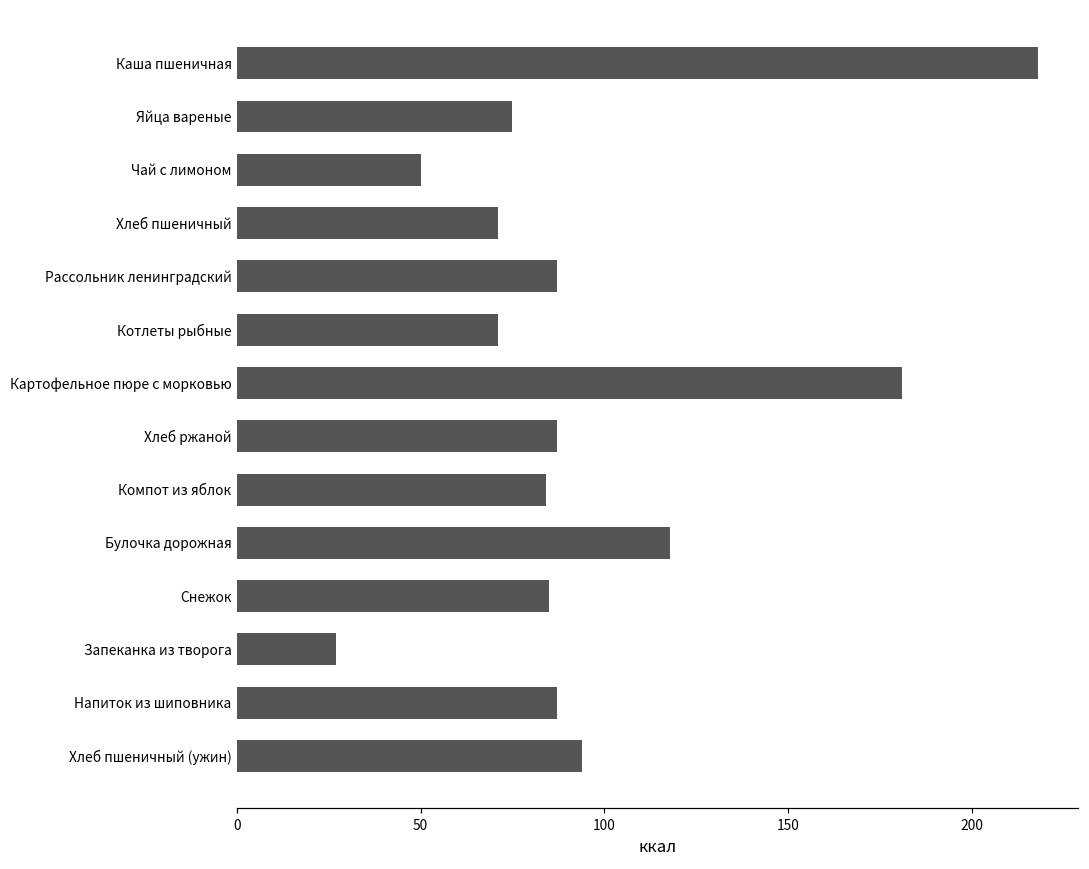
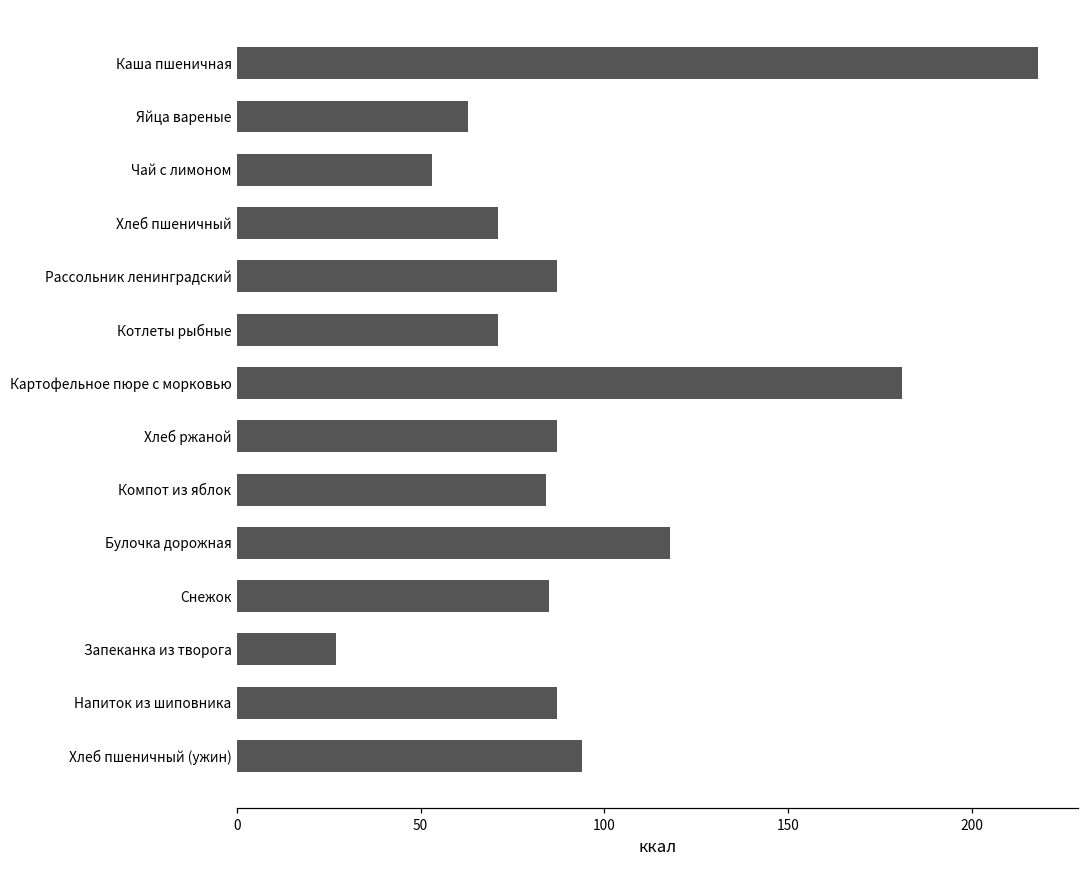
  {
    "Каша пшеничная": 218,
-   "Яйца вареные": 75,
-   "Чай с лимоном": 50,
+   "Яйца вареные": 63,
+   "Чай с лимоном": 53,
    "Хлеб пшеничный": 71,
    "Рассольник ленинградский": 87,
    "Котлеты рыбные": 71,
    "Картофельное пюре с морковью": 181,
    "Хлеб ржаной": 87,
    "Компот из яблок": 84,
    "Булочка дорожная": 118,
    "Снежок": 85,
    "Запеканка из творога": 27,
    "Напиток из шиповника": 87,
    "Хлеб пшеничный (ужин)": 94
  }
